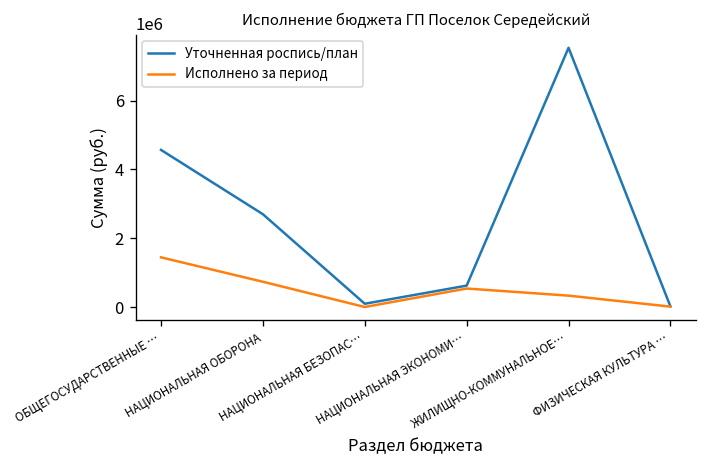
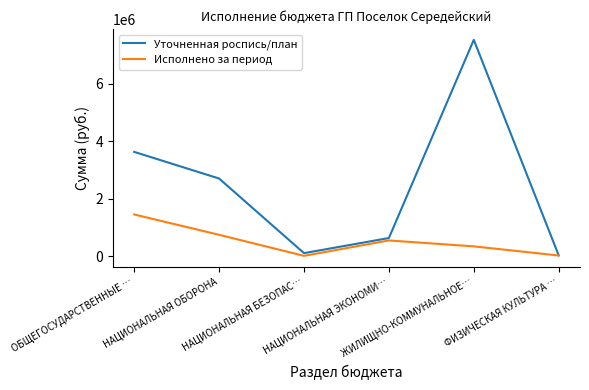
  {
    "Уточненная роспись/план": {
-     "ОБЩЕГОСУДАРСТВЕННЫЕ …": 4600000,
+     "ОБЩЕГОСУДАРСТВЕННЫЕ …": 3600000,
      "НАЦИОНАЛЬНАЯ ОБОРОНА": 2700000,
      "НАЦИОНАЛЬНАЯ БЕЗОПАС…": 100000,
      "ЖИЛИЩНО-КОММУНАЛЬНОЕ…": 7500000
    },
    "Исполнено за период": {
      "ОБЩЕГОСУДАРСТВЕННЫЕ …": 1400000,
      "НАЦИОНАЛЬНАЯ ОБОРОНА": 700000,
      "НАЦИОНАЛЬНАЯ БЕЗОПАС…": 0,
      "ЖИЛИЩНО-КОММУНАЛЬНОЕ…": 300000
    }
  }
